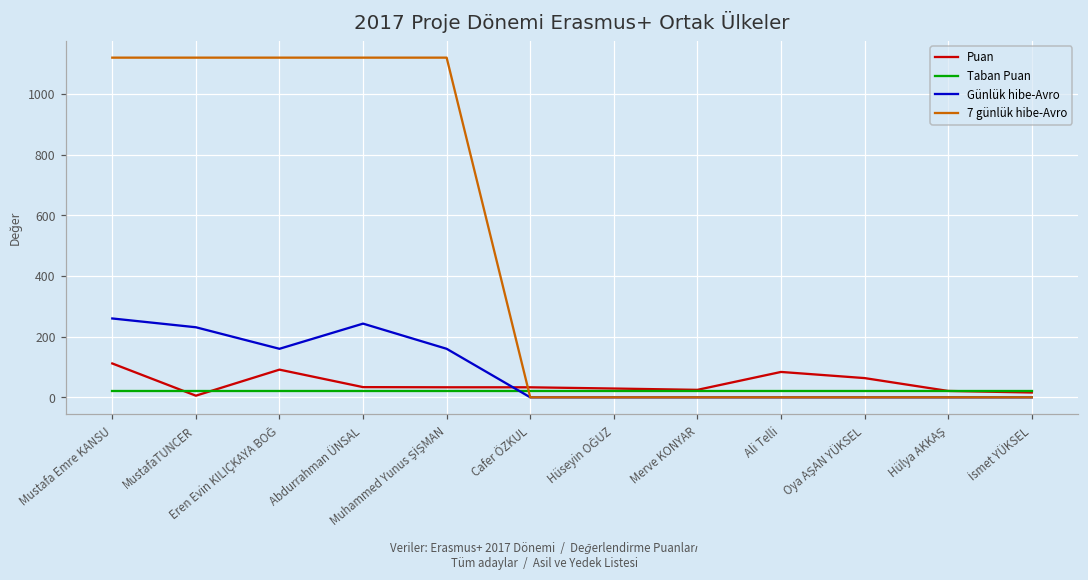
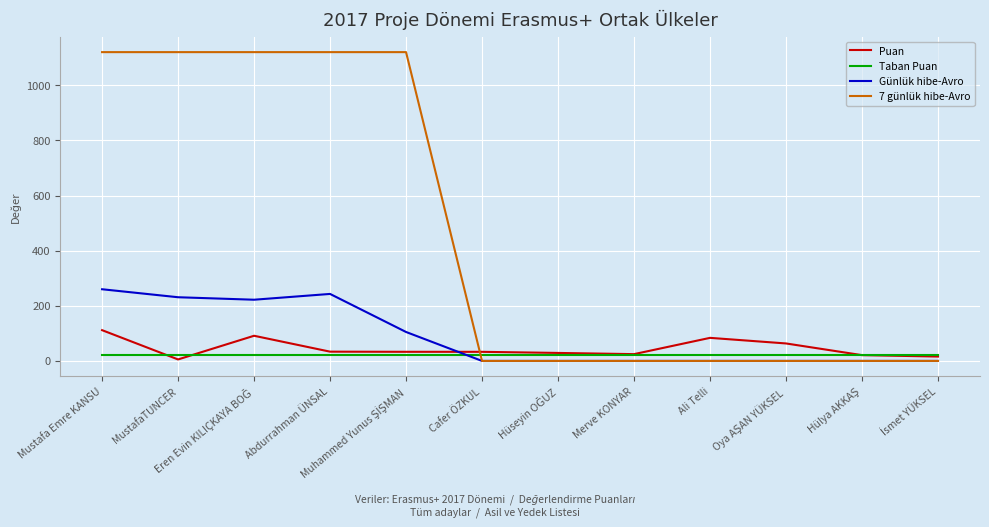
  {
    "Puan": {
      "Mustafa Emre KANSU": 110,
      "MustafaTUNCER": 10,
      "Eren Evin KILIÇKAYA BOĞ": 90,
      "Abdurrahman ÜNSAL": 30,
      "Muhammed Yunus ŞİŞMAN": 30,
      "Cafer ÖZKUL": 30,
      "Ali Telli": 80,
      "Oya AŞAN YÜKSEL": 60
    },
    "Taban Puan": {
      "Mustafa Emre KANSU": 20,
      "MustafaTUNCER": 20,
      "Eren Evin KILIÇKAYA BOĞ": 20,
      "Abdurrahman ÜNSAL": 20,
      "Muhammed Yunus ŞİŞMAN": 20,
      "Cafer ÖZKUL": 20,
      "Ali Telli": 20,
      "Oya AŞAN YÜKSEL": 20
    },
    "Günlük hibe-Avro": {
      "Mustafa Emre KANSU": 260,
      "MustafaTUNCER": 230,
-     "Eren Evin KILIÇKAYA BOĞ": 160,
+     "Eren Evin KILIÇKAYA BOĞ": 220,
      "Abdurrahman ÜNSAL": 240,
-     "Muhammed Yunus ŞİŞMAN": 160
+     "Muhammed Yunus ŞİŞMAN": 110
    },
    "7 günlük hibe-Avro": {
      "Mustafa Emre KANSU": 1120,
      "MustafaTUNCER": 1120,
      "Eren Evin KILIÇKAYA BOĞ": 1120,
      "Abdurrahman ÜNSAL": 1120,
      "Muhammed Yunus ŞİŞMAN": 1120
    }
  }
